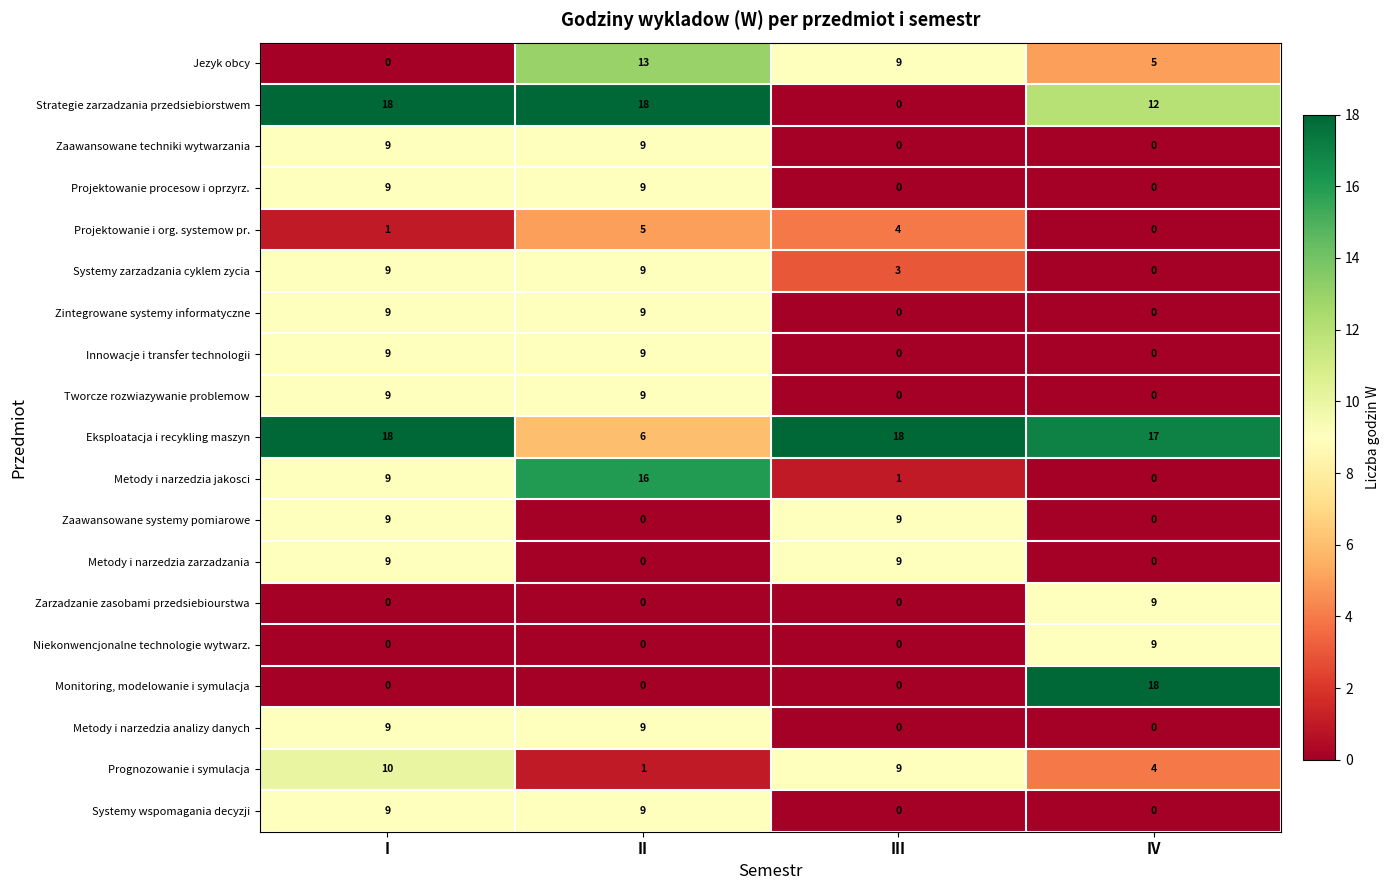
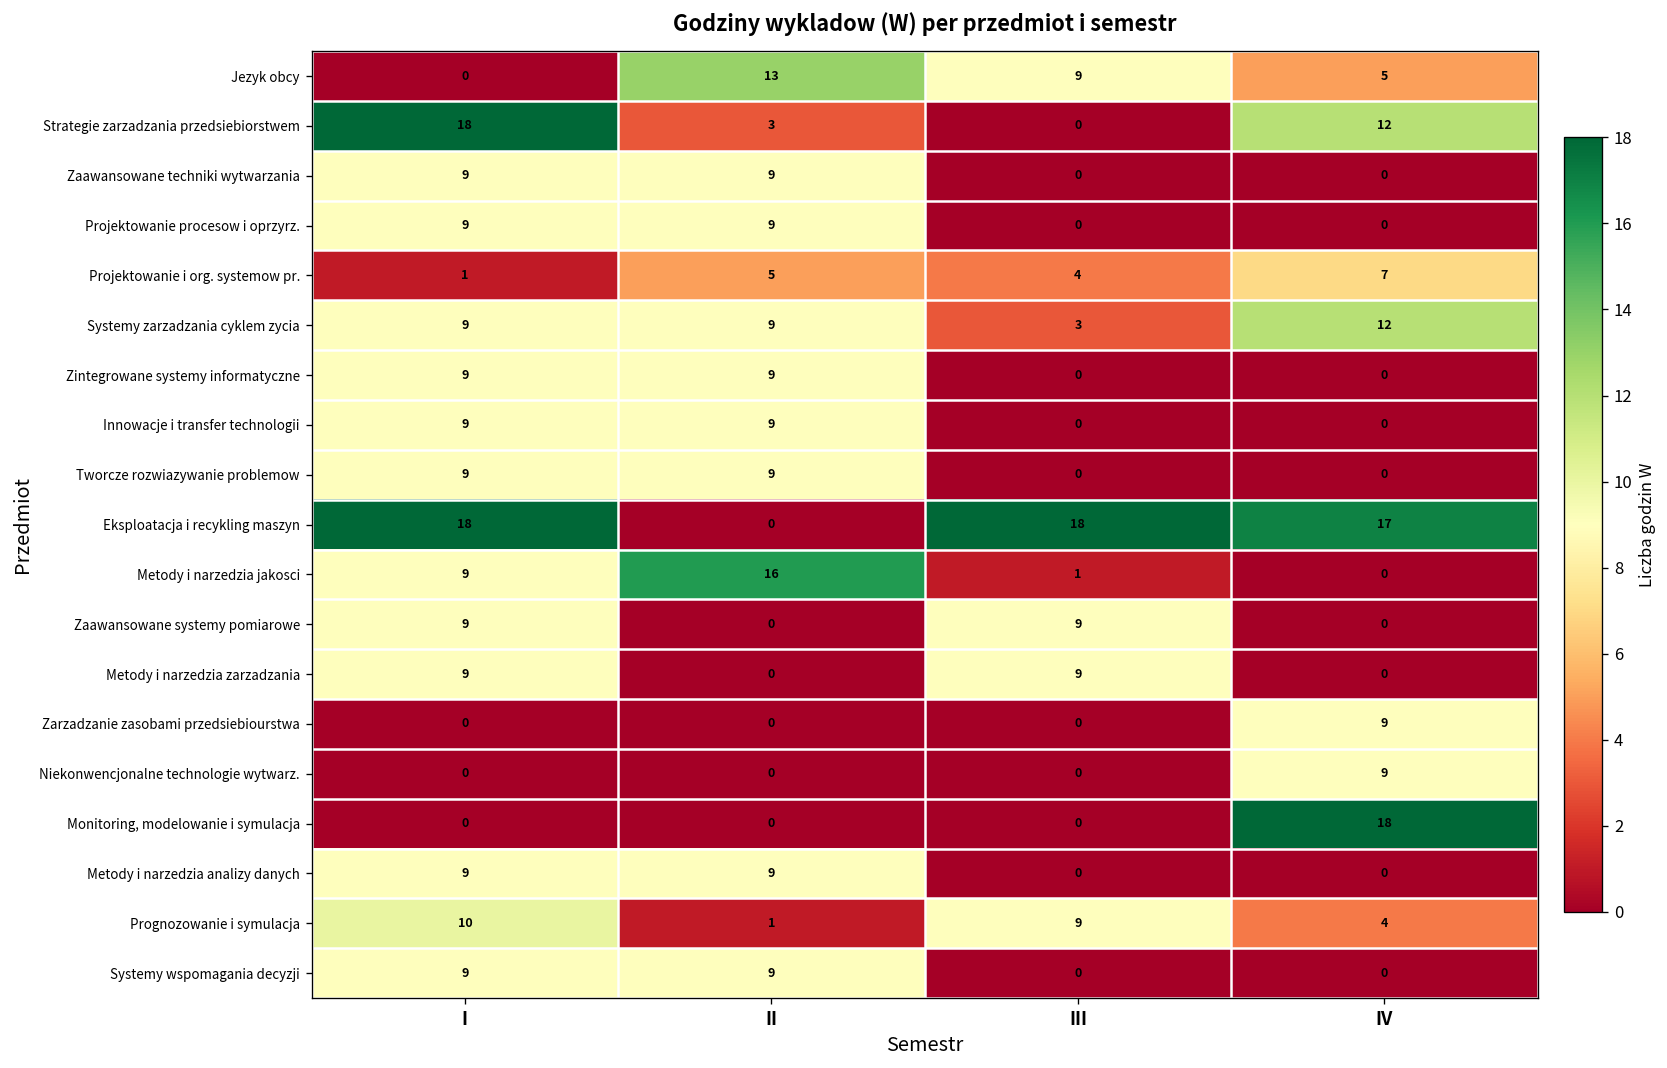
  {
    "Jezyk obcy": {
      "I": 0,
      "II": 13,
      "III": 9,
      "IV": 5
    },
    "Strategie zarzadzania przedsiebiorstwem": {
      "I": 18,
-     "II": 18,
+     "II": 3,
      "III": 0,
      "IV": 12
    },
    "Zaawansowane techniki wytwarzania": {
      "I": 9,
      "II": 9,
      "III": 0,
      "IV": 0
    },
    "Projektowanie procesow i oprzyrz.": {
      "I": 9,
      "II": 9,
      "III": 0,
      "IV": 0
    },
    "Projektowanie i org. systemow pr.": {
      "I": 1,
      "II": 5,
      "III": 4,
-     "IV": 0
+     "IV": 7
    },
    "Systemy zarzadzania cyklem zycia": {
      "I": 9,
      "II": 9,
      "III": 3,
-     "IV": 0
+     "IV": 12
    },
    "Zintegrowane systemy informatyczne": {
      "I": 9,
      "II": 9,
      "III": 0,
      "IV": 0
    },
    "Innowacje i transfer technologii": {
      "I": 9,
      "II": 9,
      "III": 0,
      "IV": 0
    },
    "Tworcze rozwiazywanie problemow": {
      "I": 9,
      "II": 9,
      "III": 0,
      "IV": 0
    },
    "Eksploatacja i recykling maszyn": {
      "I": 18,
-     "II": 6,
+     "II": 0,
      "III": 18,
      "IV": 17
    },
    "Metody i narzedzia jakosci": {
      "I": 9,
      "II": 16,
      "III": 1,
      "IV": 0
    },
    "Zaawansowane systemy pomiarowe": {
      "I": 9,
      "II": 0,
      "III": 9,
      "IV": 0
    },
    "Metody i narzedzia zarzadzania": {
      "I": 9,
      "II": 0,
      "III": 9,
      "IV": 0
    },
    "Zarzadzanie zasobami przedsiebiourstwa": {
      "I": 0,
      "II": 0,
      "III": 0,
      "IV": 9
    },
    "Niekonwencjonalne technologie wytwarz.": {
      "I": 0,
      "II": 0,
      "III": 0,
      "IV": 9
    },
    "Monitoring, modelowanie i symulacja": {
      "I": 0,
      "II": 0,
      "III": 0,
      "IV": 18
    },
    "Metody i narzedzia analizy danych": {
      "I": 9,
      "II": 9,
      "III": 0,
      "IV": 0
    },
    "Prognozowanie i symulacja": {
      "I": 10,
      "II": 1,
      "III": 9,
      "IV": 4
    },
    "Systemy wspomagania decyzji": {
      "I": 9,
      "II": 9,
      "III": 0,
      "IV": 0
    }
  }
